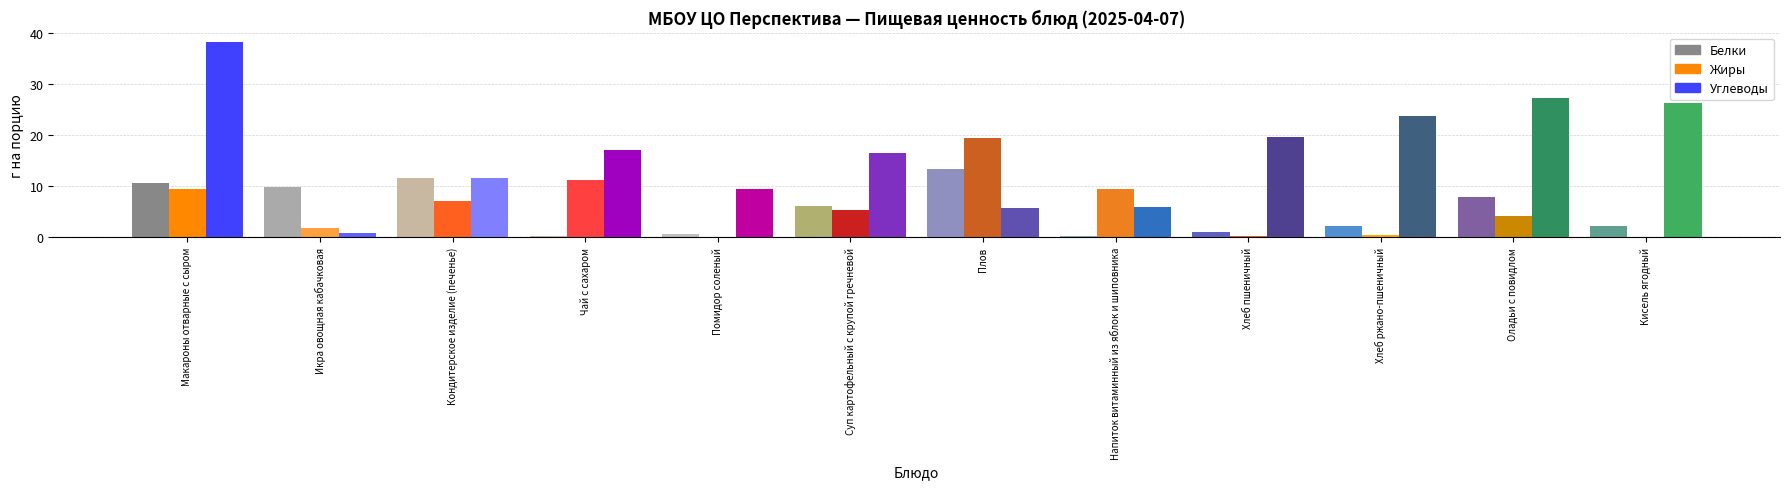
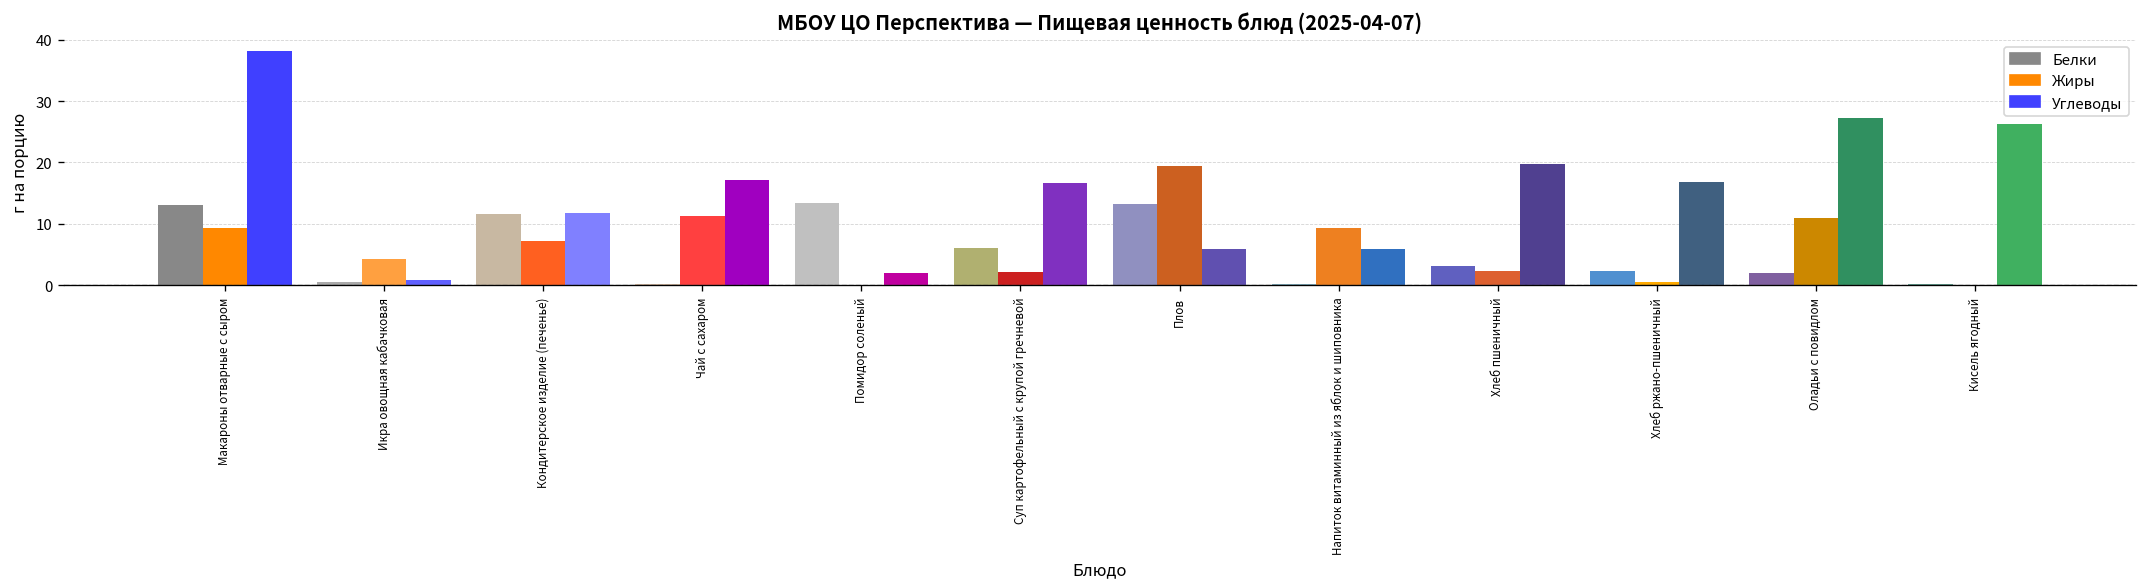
  {
    "Белки": {
-     "Макароны отварные с сыром": 11,
-     "Икра овощная кабачковая": 10,
+     "Макароны отварные с сыром": 13,
+     "Икра овощная кабачковая": 0,
      "Кондитерское изделие (печенье)": 12,
-     "Помидор соленый": 1,
+     "Помидор соленый": 13,
      "Суп картофельный с крупой гречневой": 6,
      "Плов": 13,
-     "Хлеб пшеничный": 1,
+     "Хлеб пшеничный": 3,
      "Хлеб ржано-пшеничный": 2,
-     "Оладьи с повидлом": 8,
-     "Кисель ягодный": 2
+     "Оладьи с повидлом": 2,
+     "Кисель ягодный": 0
    },
    "Жиры": {
      "Макароны отварные с сыром": 9,
-     "Икра овощная кабачковая": 2,
+     "Икра овощная кабачковая": 4,
      "Кондитерское изделие (печенье)": 7,
      "Чай с сахаром": 11,
-     "Суп картофельный с крупой гречневой": 5,
+     "Суп картофельный с крупой гречневой": 2,
      "Плов": 20,
      "Напиток витаминный из яблок и шиповника": 9,
-     "Хлеб пшеничный": 0,
-     "Оладьи с повидлом": 4
+     "Хлеб пшеничный": 2,
+     "Оладьи с повидлом": 11
    },
    "Углеводы": {
      "Макароны отварные с сыром": 38,
      "Икра овощная кабачковая": 1,
      "Кондитерское изделие (печенье)": 12,
      "Чай с сахаром": 17,
-     "Помидор соленый": 9,
+     "Помидор соленый": 2,
      "Суп картофельный с крупой гречневой": 17,
      "Плов": 6,
      "Напиток витаминный из яблок и шиповника": 6,
      "Хлеб пшеничный": 20,
-     "Хлеб ржано-пшеничный": 24,
+     "Хлеб ржано-пшеничный": 17,
      "Оладьи с повидлом": 27,
      "Кисель ягодный": 26
    }
  }
